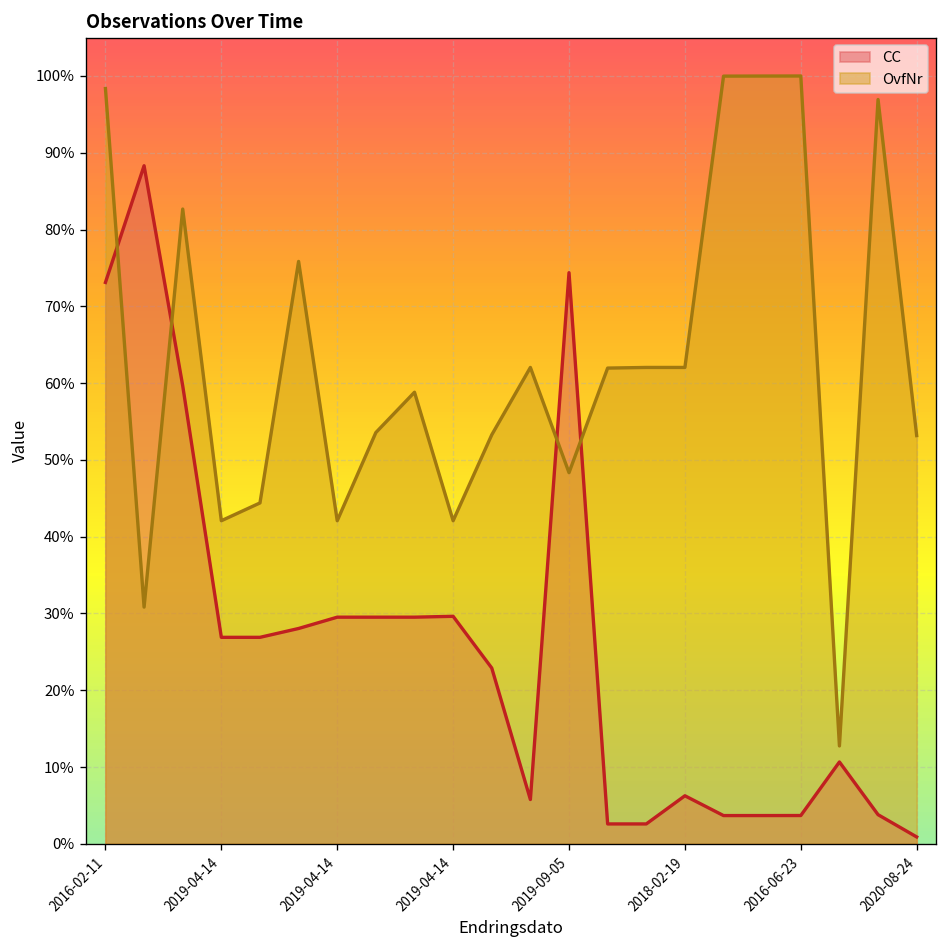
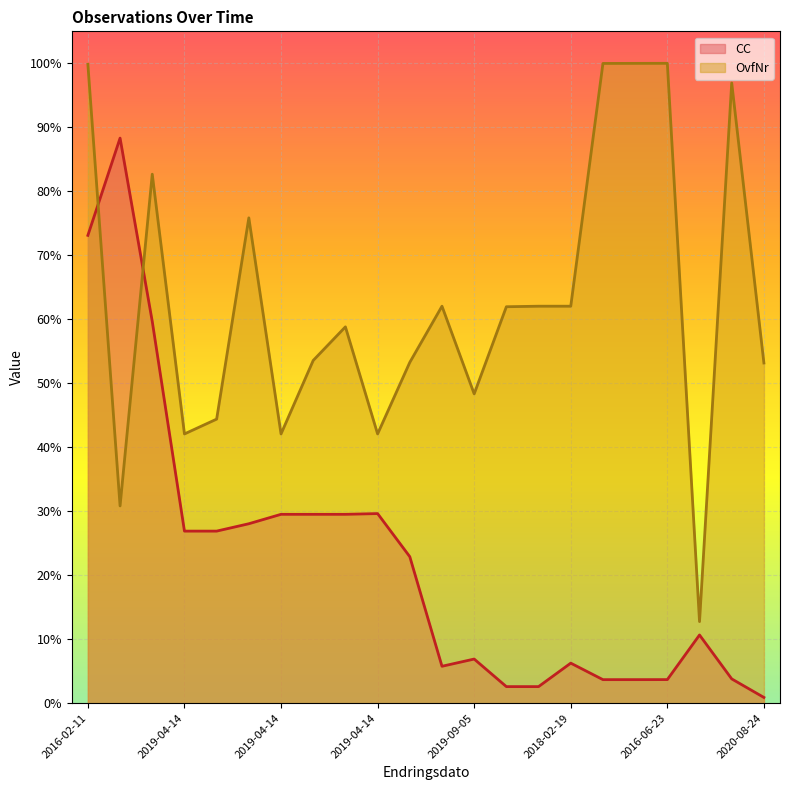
  {
    "CC": {
      "2016-02-11": "73%",
-     "2019-09-05": "74%",
+     "2019-09-05": "7%",
      "2020-08-24": "1%"
    },
    "OvfNr": {
-     "2016-02-11": "98%",
+     "2016-02-11": "100%",
      "2019-09-05": "48%",
      "2020-08-24": "53%"
    }
  }
